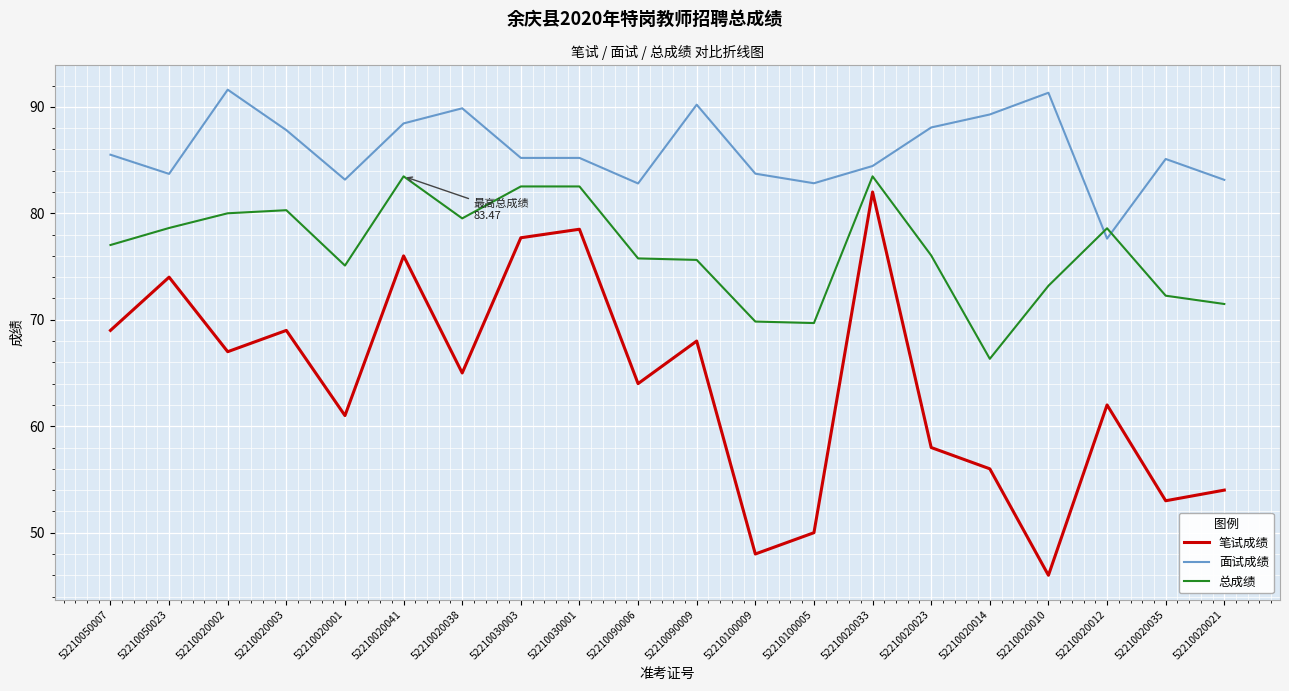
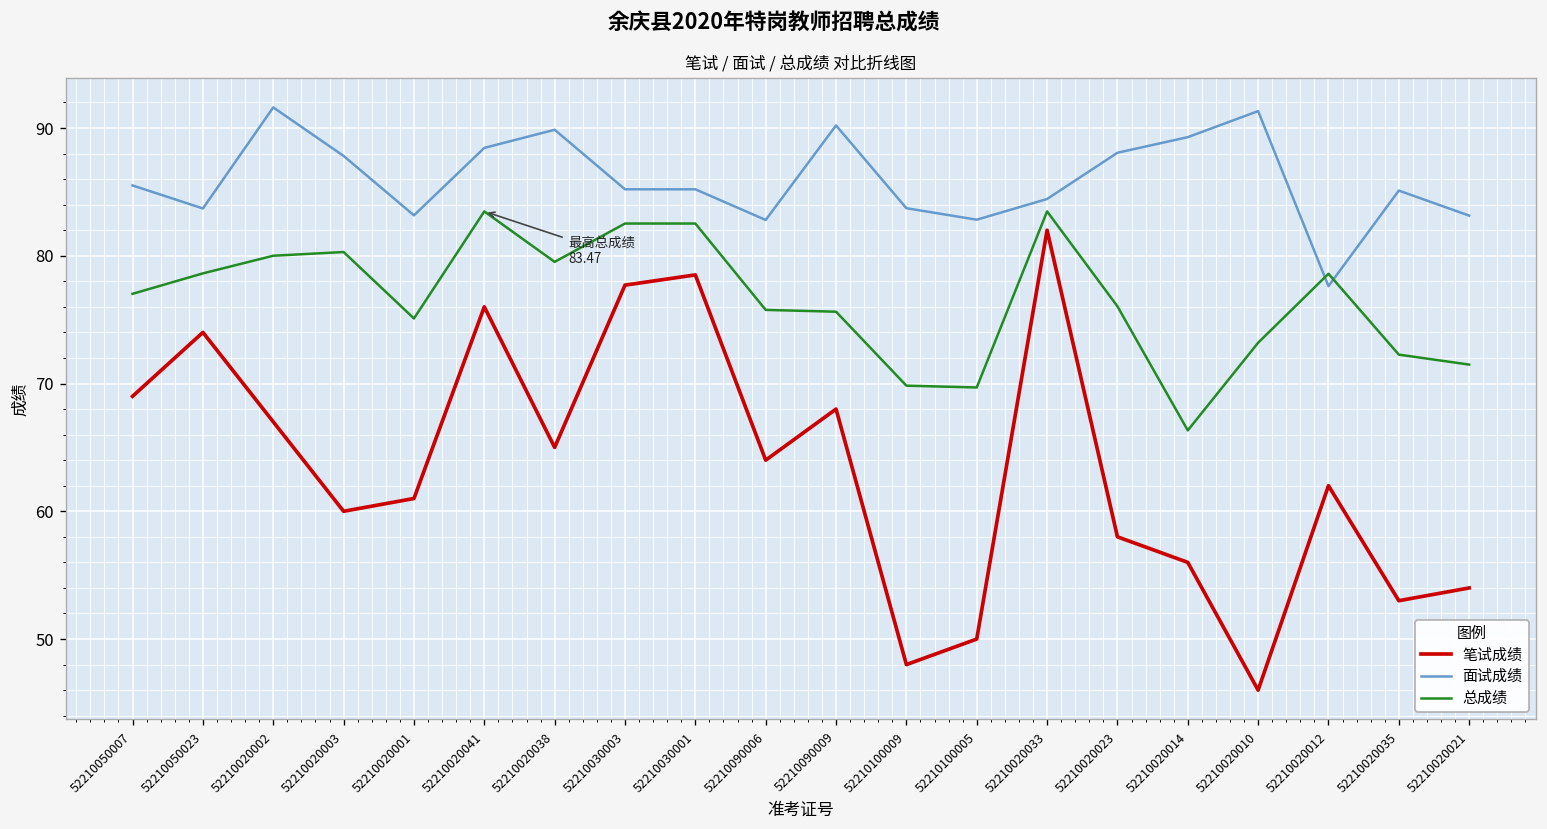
  {
    "笔试成绩": {
      "52210050007": 69,
      "52210050023": 74,
      "52210020002": 67,
-     "52210020003": 69,
+     "52210020003": 60,
      "52210020001": 61,
      "52210020041": 76,
      "52210020038": 65,
      "52210030003": 77.7,
      "52210030001": 78.5,
      "52210090006": 64,
      "52210090009": 68,
      "52210100009": 48,
      "52210100005": 50,
      "52210020033": 82,
      "52210020023": 58,
      "52210020014": 56,
      "52210020010": 46,
      "52210020012": 62,
      "52210020035": 53,
      "52210020021": 54
    },
    "面试成绩": {
      "52210050007": 85.5,
      "52210050023": 83.7,
      "52210020002": 91.6,
      "52210020003": 88,
      "52210020001": 83,
      "52210020041": 88.4,
      "52210020038": 90,
      "52210030003": 85,
      "52210030001": 85,
      "52210090006": 83,
      "52210090009": 90,
      "52210100009": 83.7,
      "52210100005": 83,
      "52210020033": 84.4,
      "52210020023": 88,
      "52210020014": 89.3,
      "52210020010": 91.3,
      "52210020012": 77.6,
      "52210020035": 85,
      "52210020021": 83
    },
    "总成绩": {
      "52210050007": 77,
      "52210050023": 78.6,
      "52210020002": 80,
      "52210020003": 80.3,
      "52210020001": 75,
      "52210020041": 83.5,
      "52210030001": 82.5,
      "52210090006": 75.8,
      "52210090009": 75.6,
      "52210100009": 70,
      "52210100005": 69.7,
      "52210020033": 83.5,
      "52210020023": 76,
      "52210020014": 66.3,
      "52210020010": 73,
      "52210020012": 78.6,
      "52210020035": 72.3,
      "52210020021": 71.5
    }
  }
